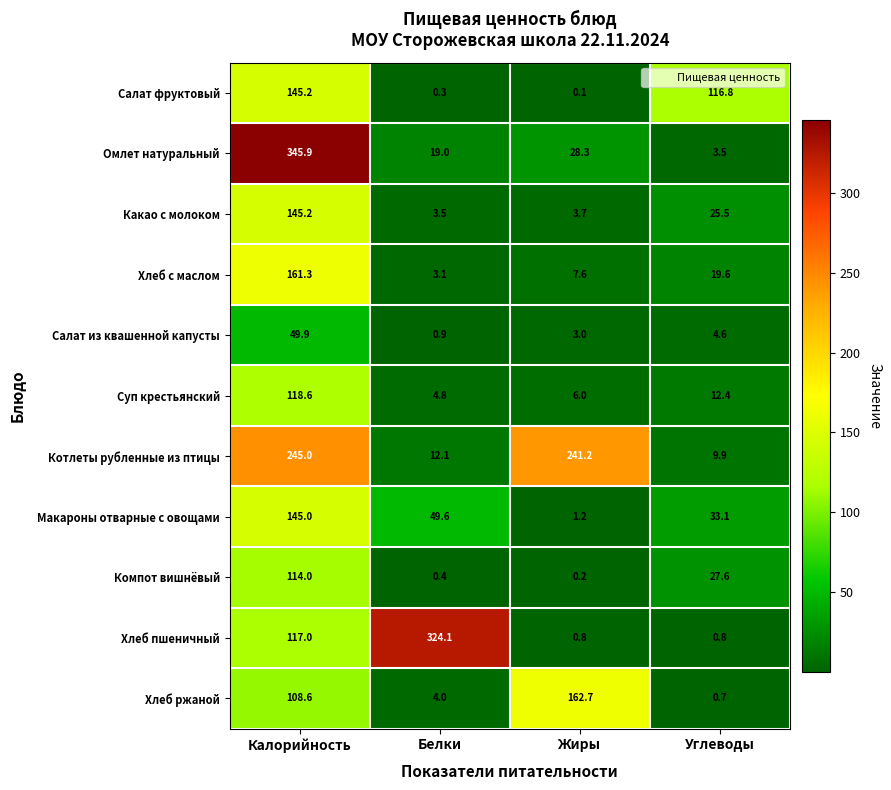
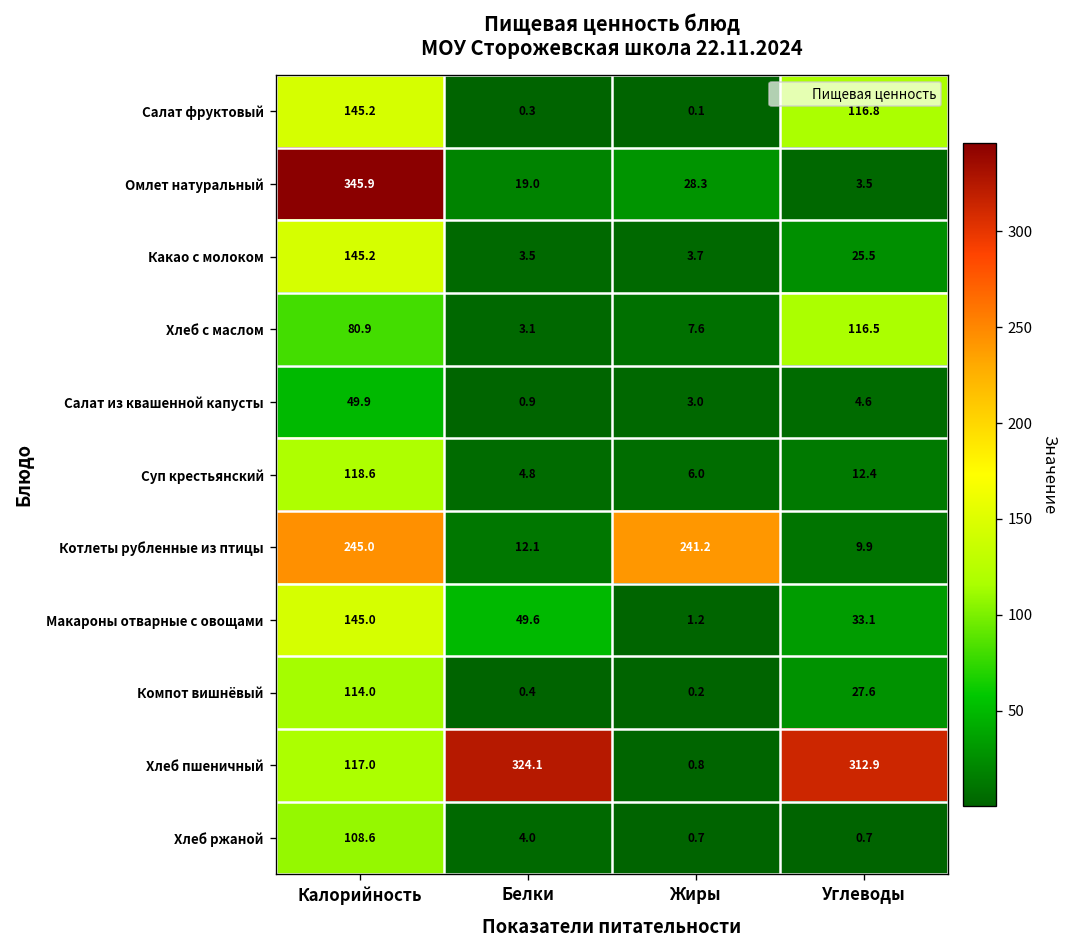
  {
    "Салат фруктовый": {
      "Калорийность": 145.2,
      "Белки": 0.3,
      "Жиры": 0.1,
      "Углеводы": 116.8
    },
    "Омлет натуральный": {
      "Калорийность": 345.9,
      "Белки": 19.0,
      "Жиры": 28.3,
      "Углеводы": 3.5
    },
    "Какао с молоком": {
      "Калорийность": 145.2,
      "Белки": 3.5,
      "Жиры": 3.7,
      "Углеводы": 25.5
    },
    "Хлеб с маслом": {
-     "Калорийность": 161.3,
+     "Калорийность": 80.9,
      "Белки": 3.1,
      "Жиры": 7.6,
-     "Углеводы": 19.6
+     "Углеводы": 116.5
    },
    "Салат из квашенной капусты": {
      "Калорийность": 49.9,
      "Белки": 0.9,
      "Жиры": 3.0,
      "Углеводы": 4.6
    },
    "Суп крестьянский": {
      "Калорийность": 118.6,
      "Белки": 4.8,
      "Жиры": 6.0,
      "Углеводы": 12.4
    },
    "Котлеты рубленные из птицы": {
      "Калорийность": 245.0,
      "Белки": 12.1,
      "Жиры": 241.2,
      "Углеводы": 9.9
    },
    "Макароны отварные с овощами": {
      "Калорийность": 145.0,
      "Белки": 49.6,
      "Жиры": 1.2,
      "Углеводы": 33.1
    },
    "Компот вишнёвый": {
      "Калорийность": 114.0,
      "Белки": 0.4,
      "Жиры": 0.2,
      "Углеводы": 27.6
    },
    "Хлеб пшеничный": {
      "Калорийность": 117.0,
      "Белки": 324.1,
      "Жиры": 0.8,
-     "Углеводы": 0.8
+     "Углеводы": 312.9
    },
    "Хлеб ржаной": {
      "Калорийность": 108.6,
      "Белки": 4.0,
-     "Жиры": 162.7,
+     "Жиры": 0.7,
      "Углеводы": 0.7
    }
  }
